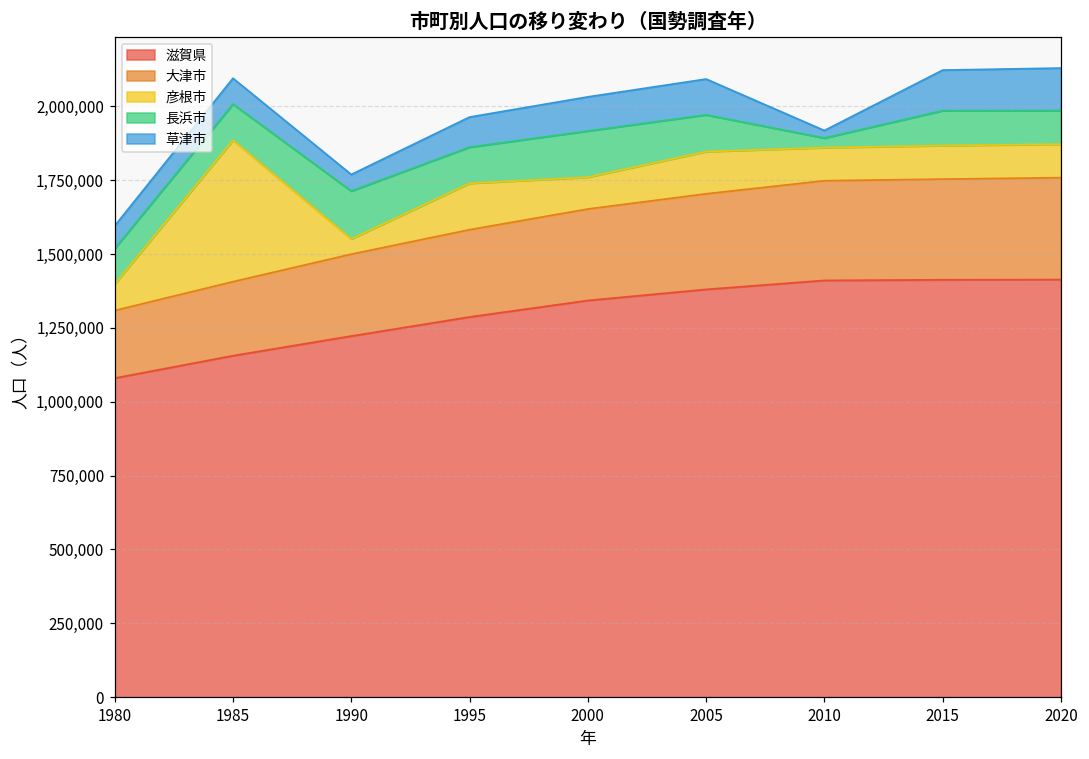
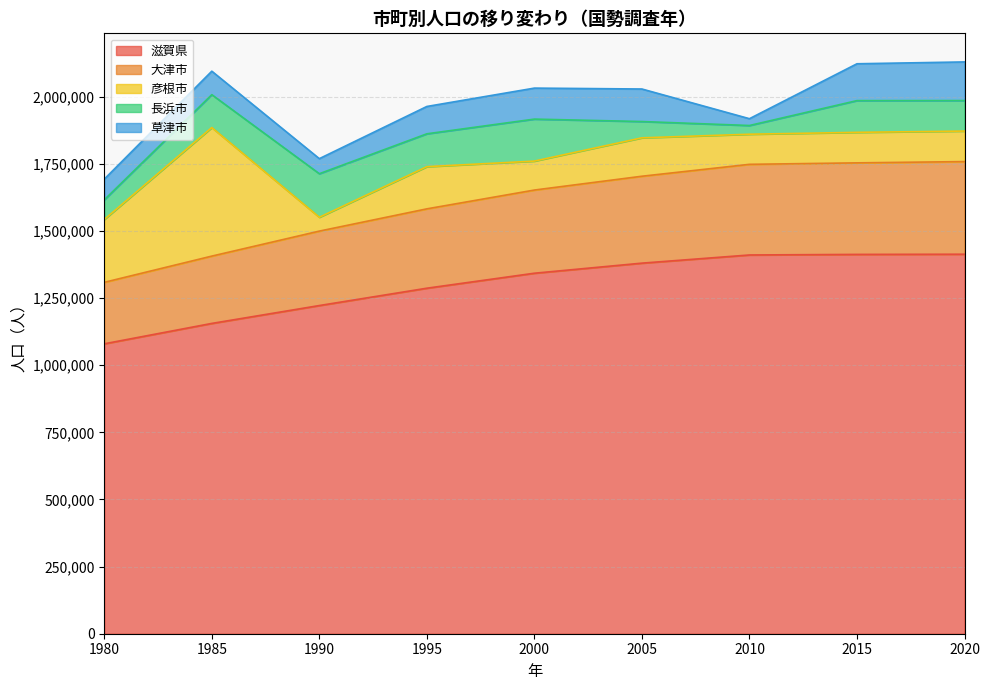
  {
    "彦根市": {
-     "1980": "90,000",
+     "1980": "230,000",
      "1985": "480,000",
      "1990": "50,000",
      "1995": "160,000",
      "2000": "110,000",
      "2005": "140,000",
      "2010": "110,000",
      "2015": "110,000",
      "2020": "110,000"
    },
    "長浜市": {
-     "1980": "120,000",
+     "1980": "70,000",
      "1985": "120,000",
      "1990": "160,000",
      "1995": "120,000",
      "2000": "160,000",
-     "2005": "120,000",
+     "2005": "60,000",
      "2010": "30,000",
      "2015": "120,000",
      "2020": "110,000"
    },
    "草津市": {
      "1980": "80,000",
      "1985": "90,000",
      "1990": "60,000",
      "1995": "100,000",
      "2000": "120,000",
      "2005": "120,000",
      "2010": "30,000",
      "2015": "140,000",
      "2020": "140,000"
    }
  }
